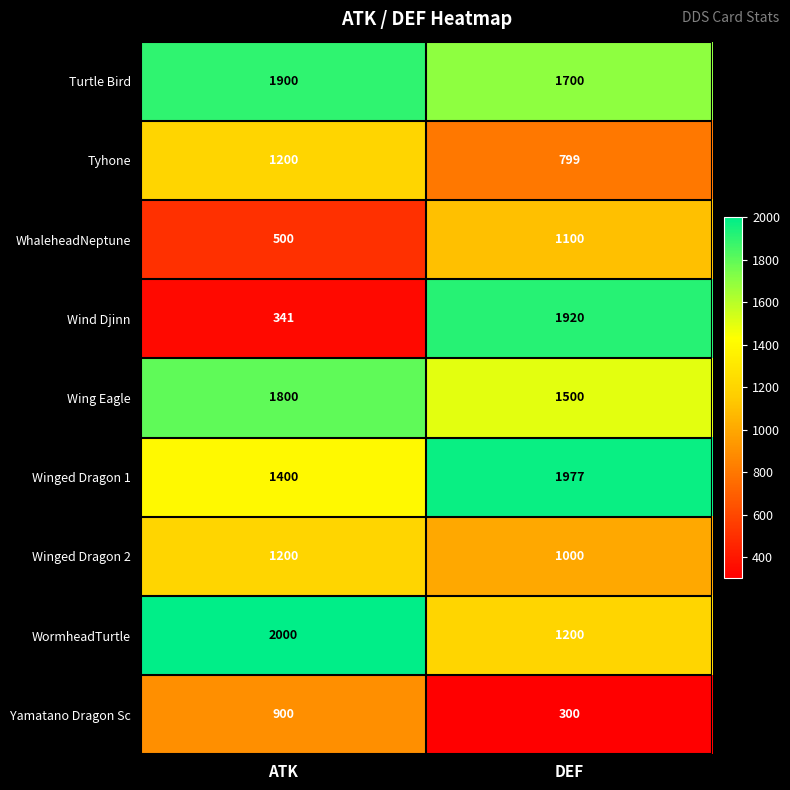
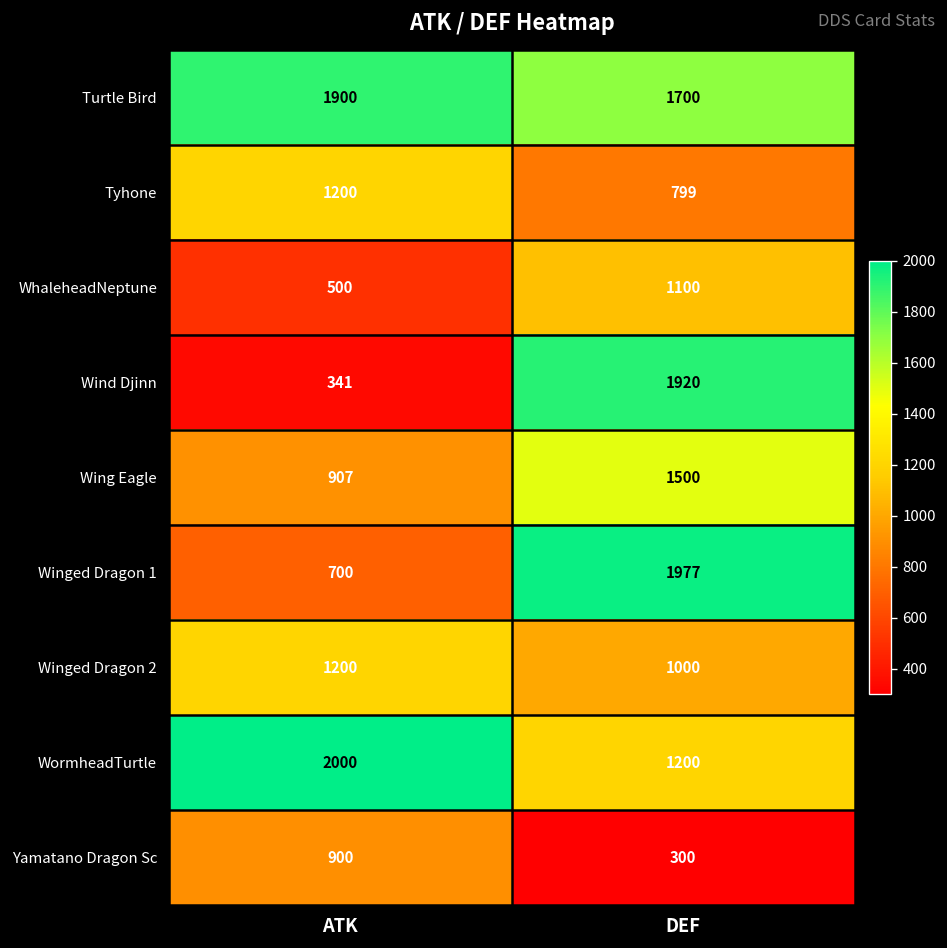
  {
    "Turtle Bird": {
      "ATK": 1900,
      "DEF": 1700
    },
    "Tyhone": {
      "ATK": 1200,
      "DEF": 799
    },
    "WhaleheadNeptune": {
      "ATK": 500,
      "DEF": 1100
    },
    "Wind Djinn": {
      "ATK": 341,
      "DEF": 1920
    },
    "Wing Eagle": {
-     "ATK": 1800,
+     "ATK": 907,
      "DEF": 1500
    },
    "Winged Dragon 1": {
-     "ATK": 1400,
+     "ATK": 700,
      "DEF": 1977
    },
    "Winged Dragon 2": {
      "ATK": 1200,
      "DEF": 1000
    },
    "WormheadTurtle": {
      "ATK": 2000,
      "DEF": 1200
    },
    "Yamatano Dragon Sc": {
      "ATK": 900,
      "DEF": 300
    }
  }
